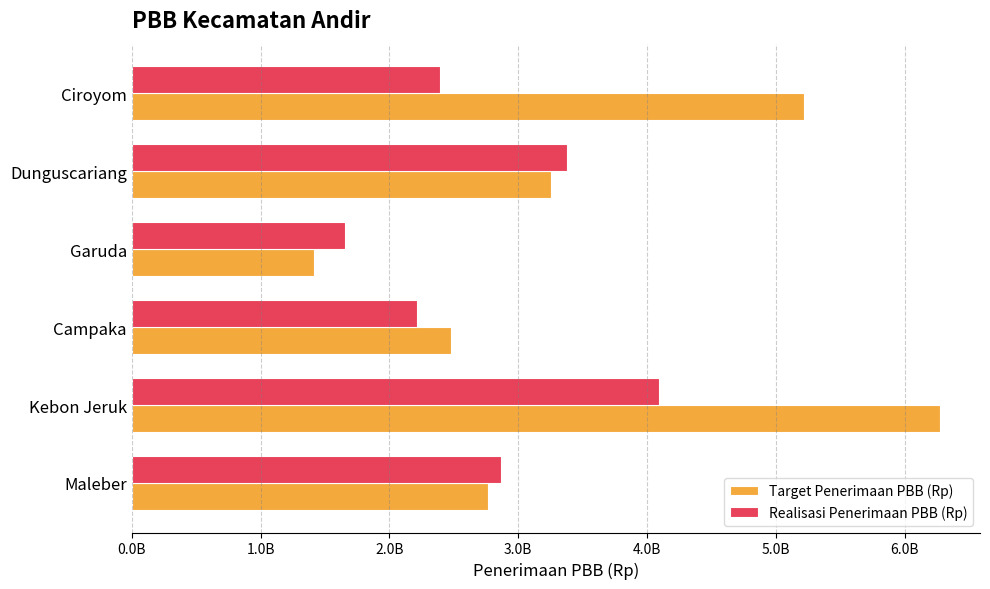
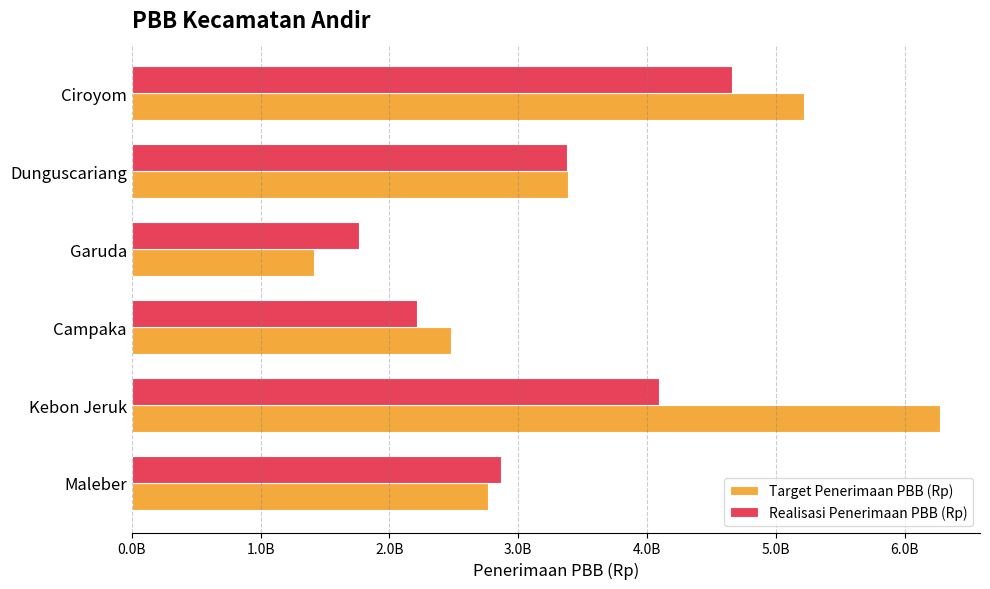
  {
    "Target Penerimaan PBB (Rp)": {
      "Ciroyom": 5220000000,
-     "Dunguscariang": 3260000000,
+     "Dunguscariang": 3390000000,
      "Garuda": 1410000000,
      "Campaka": 2480000000,
      "Kebon Jeruk": 6270000000,
      "Maleber": 2770000000
    },
    "Realisasi Penerimaan PBB (Rp)": {
-     "Ciroyom": 2390000000,
+     "Ciroyom": 4660000000,
      "Dunguscariang": 3380000000,
-     "Garuda": 1650000000,
+     "Garuda": 1760000000,
      "Campaka": 2210000000,
      "Kebon Jeruk": 4090000000,
      "Maleber": 2870000000
    }
  }
